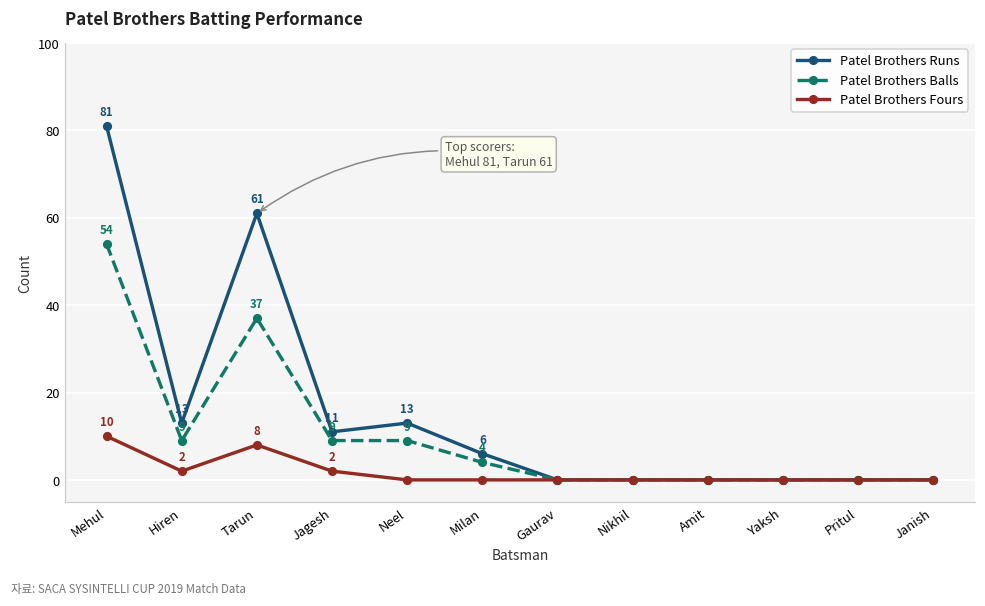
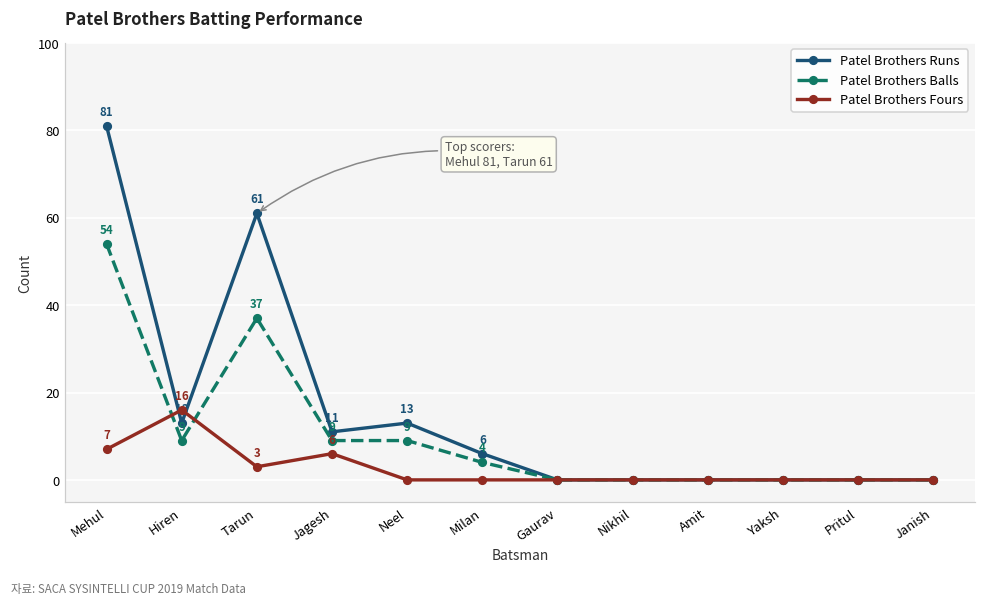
  {
    "Patel Brothers Fours": {
-     "Mehul": 10,
-     "Hiren": 2,
-     "Tarun": 8,
-     "Jagesh": 2
+     "Mehul": 7,
+     "Hiren": 16,
+     "Tarun": 3,
+     "Jagesh": 6
    }
  }
